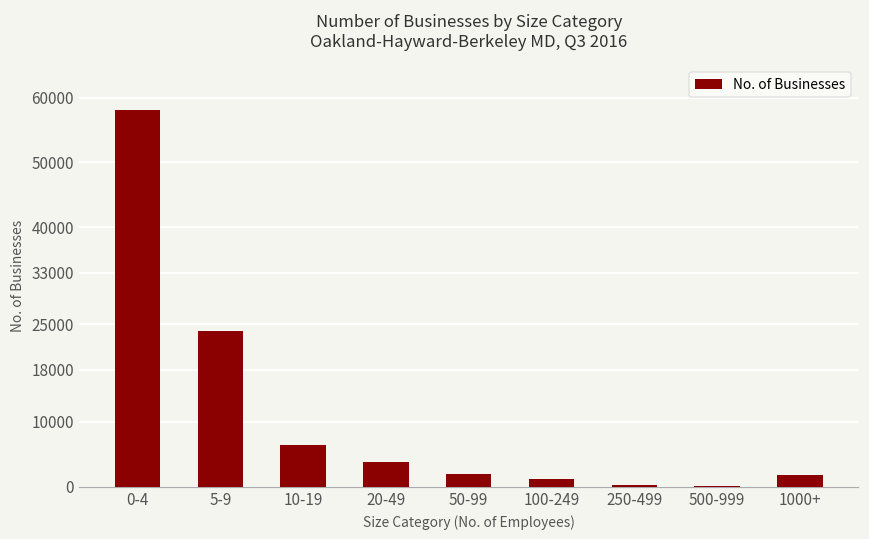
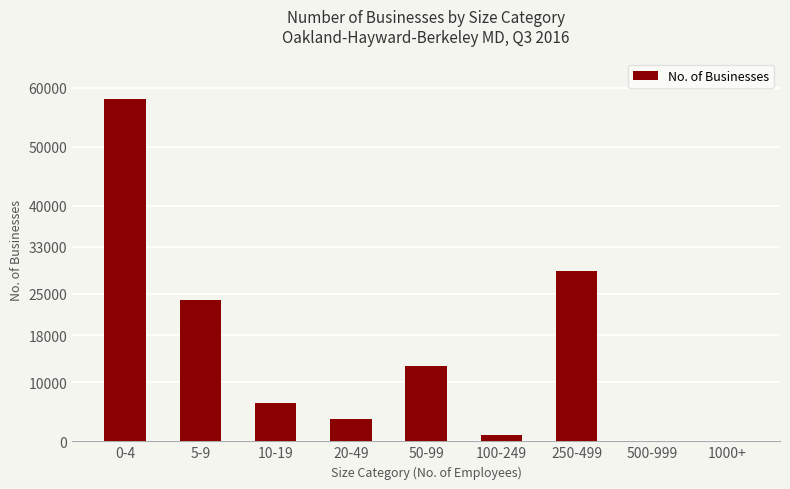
  {
    "0-4": 58000,
    "5-9": 24000,
    "10-19": 6000,
    "20-49": 4000,
-   "50-99": 2000,
+   "50-99": 13000,
    "100-249": 1000,
-   "250-499": 0,
-   "1000+": 2000
+   "250-499": 29000,
+   "1000+": 0
  }
